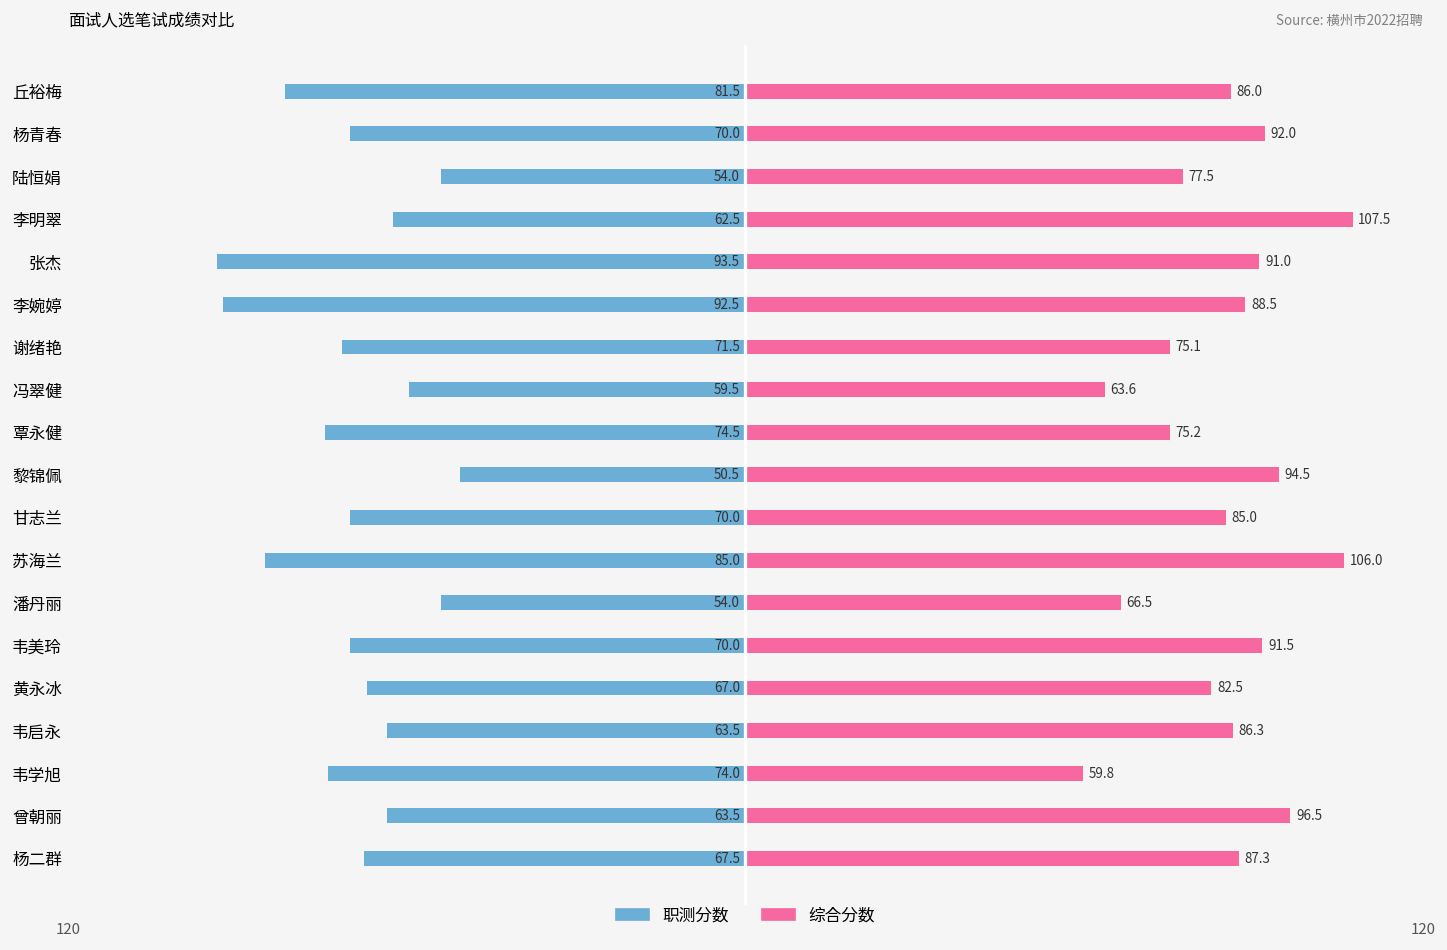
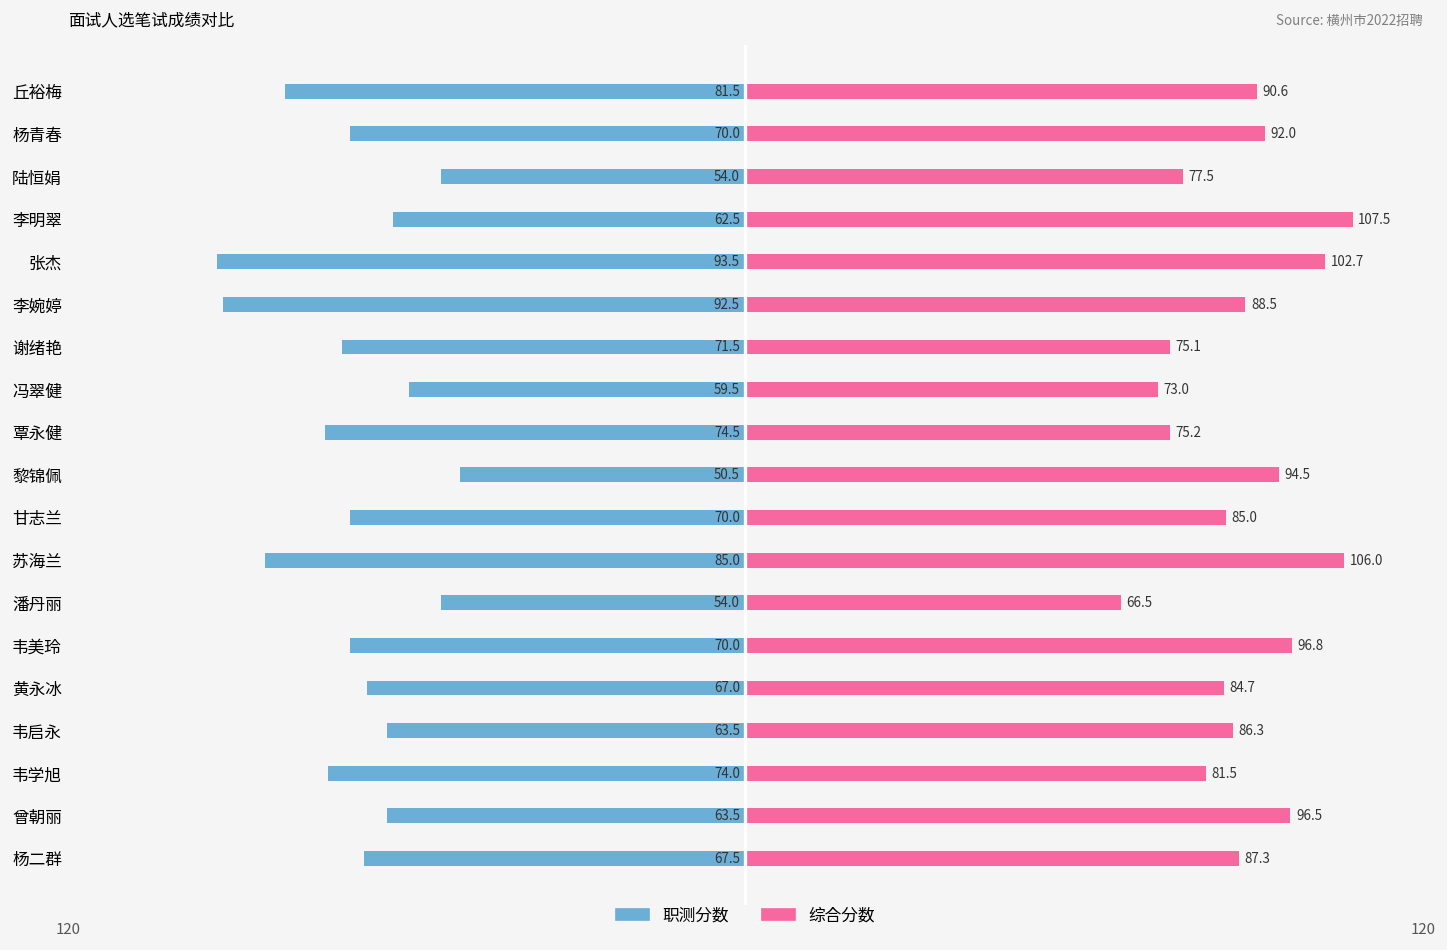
  {
    "综合分数": {
-     "丘裕梅": 86.0,
+     "丘裕梅": 90.6,
      "杨青春": 92.0,
      "陆恒娟": 77.5,
      "李明翠": 107.5,
-     "张杰": 91.0,
+     "张杰": 102.7,
      "李婉婷": 88.5,
      "谢绪艳": 75.1,
-     "冯翠健": 63.6,
+     "冯翠健": 73.0,
      "覃永健": 75.2,
      "黎锦佩": 94.5,
      "甘志兰": 85.0,
      "苏海兰": 106.0,
      "潘丹丽": 66.5,
-     "韦美玲": 91.5,
-     "黄永冰": 82.5,
+     "韦美玲": 96.8,
+     "黄永冰": 84.7,
      "韦启永": 86.3,
-     "韦学旭": 59.8,
+     "韦学旭": 81.5,
      "曾朝丽": 96.5,
      "杨二群": 87.3
    }
  }
